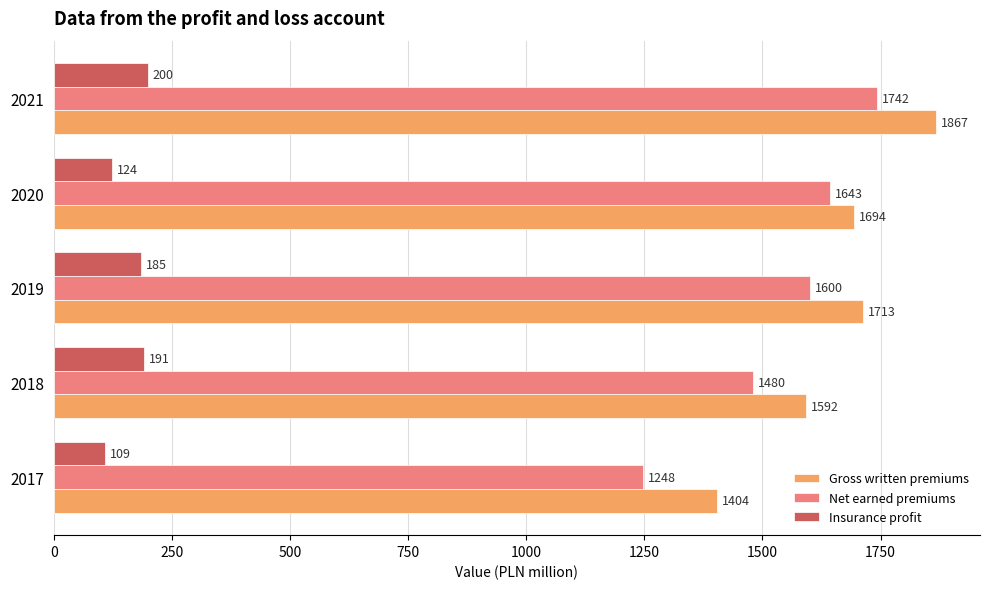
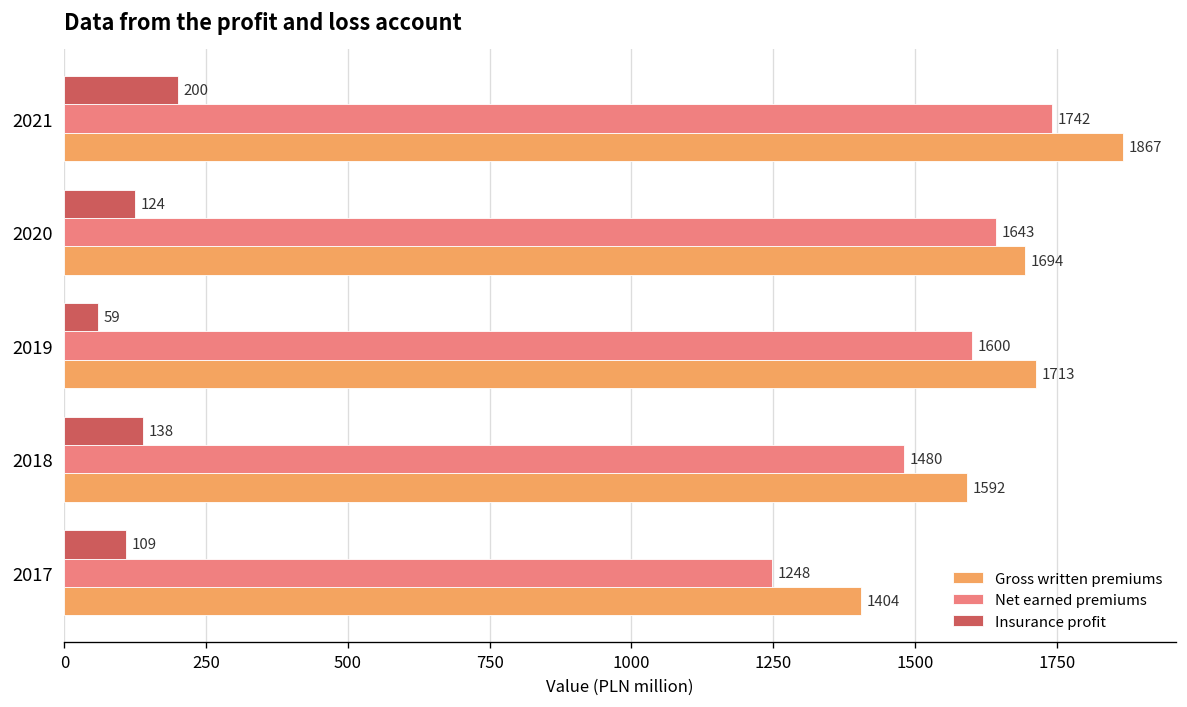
  {
    "Insurance profit": {
      "2021": 200,
      "2020": 124,
-     "2019": 185,
-     "2018": 191,
+     "2019": 59,
+     "2018": 138,
      "2017": 109
    }
  }
